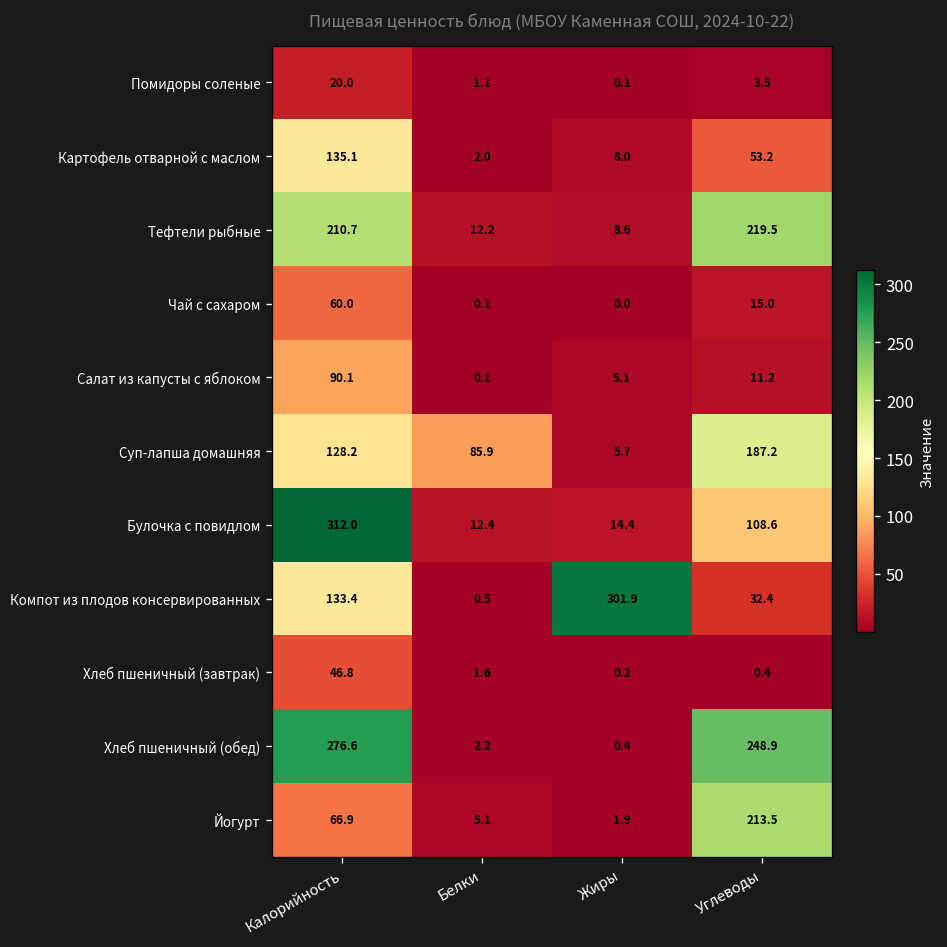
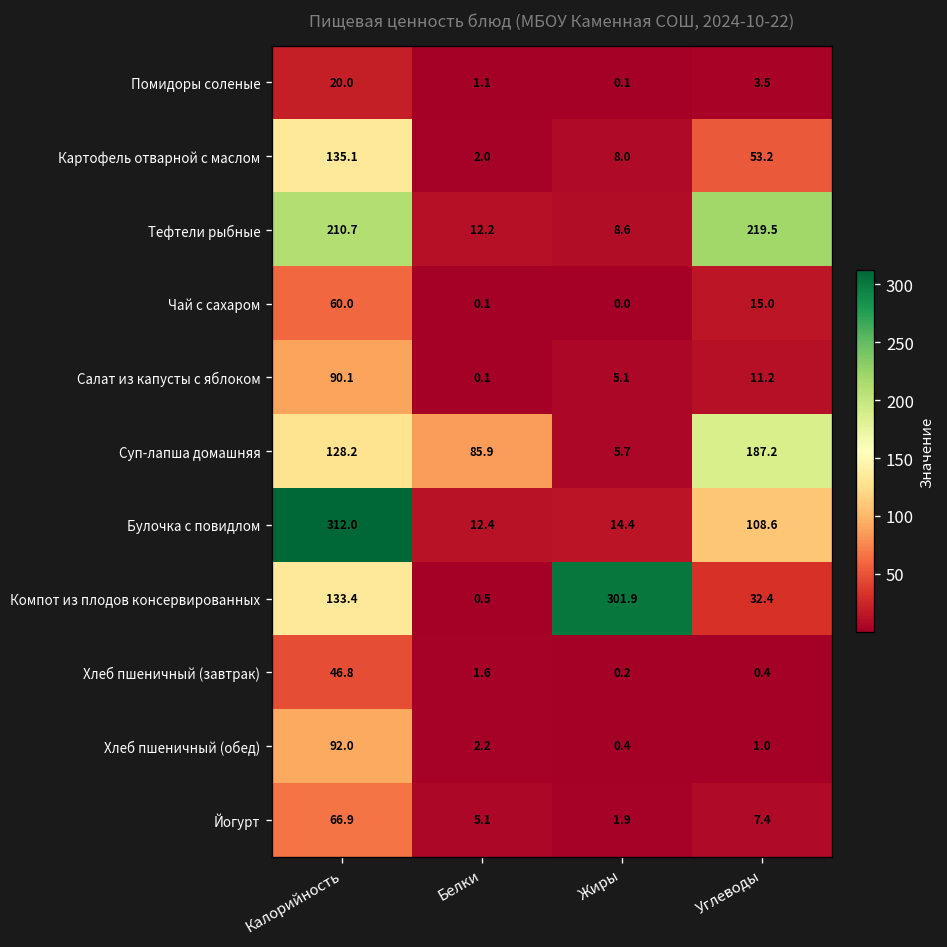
  {
    "Помидоры соленые": {
      "Калорийность": 20.0,
      "Белки": 1.1,
      "Жиры": 0.1,
      "Углеводы": 3.5
    },
    "Картофель отварной с маслом": {
      "Калорийность": 135.1,
      "Белки": 2.0,
      "Жиры": 8.0,
      "Углеводы": 53.2
    },
    "Тефтели рыбные": {
      "Калорийность": 210.7,
      "Белки": 12.2,
      "Жиры": 8.6,
      "Углеводы": 219.5
    },
    "Чай с сахаром": {
      "Калорийность": 60.0,
      "Белки": 0.1,
      "Жиры": 0.0,
      "Углеводы": 15.0
    },
    "Салат из капусты с яблоком": {
      "Калорийность": 90.1,
      "Белки": 0.1,
      "Жиры": 5.1,
      "Углеводы": 11.2
    },
    "Суп-лапша домашняя": {
      "Калорийность": 128.2,
      "Белки": 85.9,
      "Жиры": 5.7,
      "Углеводы": 187.2
    },
    "Булочка с повидлом": {
      "Калорийность": 312.0,
      "Белки": 12.4,
      "Жиры": 14.4,
      "Углеводы": 108.6
    },
    "Компот из плодов консервированных": {
      "Калорийность": 133.4,
      "Белки": 0.5,
      "Жиры": 301.9,
      "Углеводы": 32.4
    },
    "Хлеб пшеничный (завтрак)": {
      "Калорийность": 46.8,
      "Белки": 1.6,
      "Жиры": 0.2,
      "Углеводы": 0.4
    },
    "Хлеб пшеничный (обед)": {
-     "Калорийность": 276.6,
+     "Калорийность": 92.0,
      "Белки": 2.2,
      "Жиры": 0.4,
-     "Углеводы": 248.9
+     "Углеводы": 1.0
    },
    "Йогурт": {
      "Калорийность": 66.9,
      "Белки": 5.1,
      "Жиры": 1.9,
-     "Углеводы": 213.5
+     "Углеводы": 7.4
    }
  }
